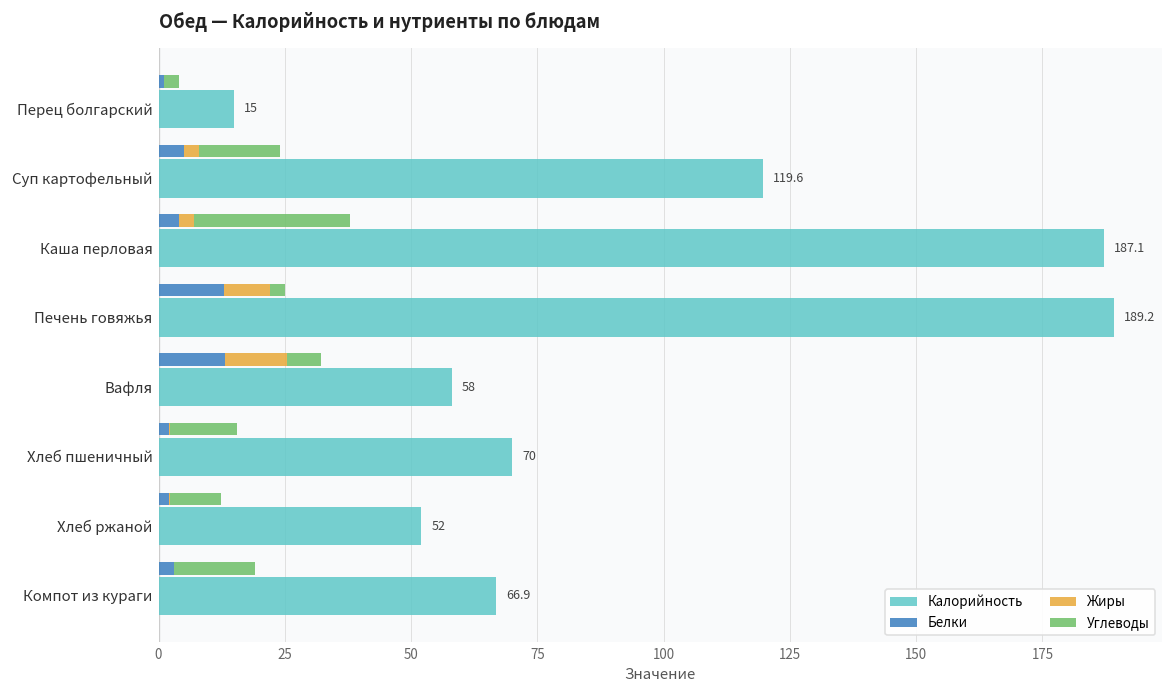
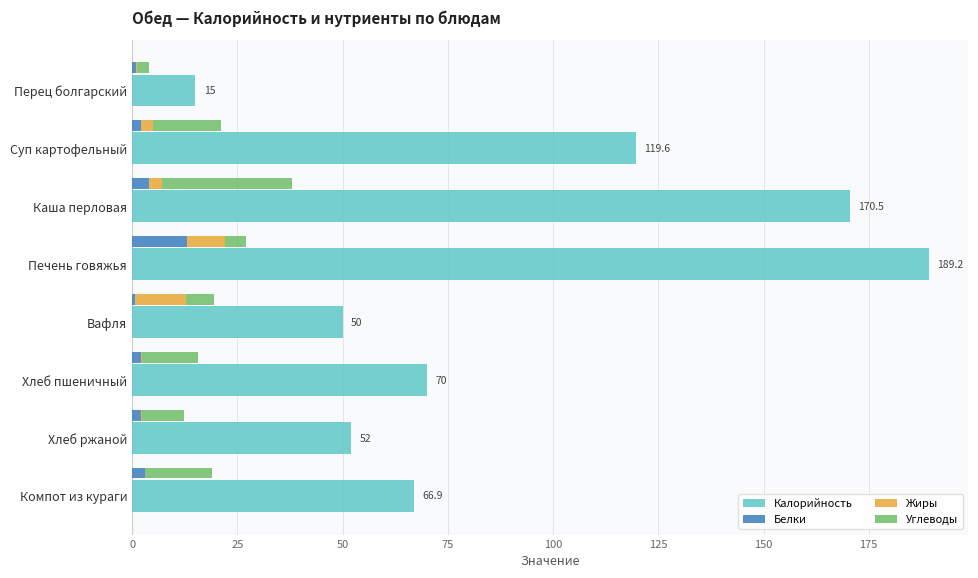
  {
    "Калорийность": {
      "Перец болгарский": 15,
      "Суп картофельный": 119.6,
-     "Каша перловая": 187.1,
+     "Каша перловая": 170.5,
      "Печень говяжья": 189.2,
-     "Вафля": 58,
+     "Вафля": 50,
      "Хлеб пшеничный": 70,
      "Хлеб ржаной": 52,
      "Компот из кураги": 66.9
    },
    "Белки": {
      "Перец болгарский": 1,
-     "Суп картофельный": 5,
+     "Суп картофельный": 2,
      "Каша перловая": 4,
      "Печень говяжья": 13,
-     "Вафля": 13,
+     "Вафля": 1,
      "Хлеб пшеничный": 2,
      "Хлеб ржаной": 2,
      "Компот из кураги": 3
    },
    "Жиры": {
      "Суп картофельный": 3,
      "Каша перловая": 3,
      "Печень говяжья": 9,
      "Вафля": 12,
      "Компот из кураги": 0
    },
    "Углеводы": {
      "Перец болгарский": 3,
      "Суп картофельный": 16,
      "Каша перловая": 31,
-     "Печень говяжья": 3,
+     "Печень говяжья": 5,
      "Вафля": 7,
      "Хлеб пшеничный": 13,
      "Хлеб ржаной": 10,
      "Компот из кураги": 16
    }
  }
